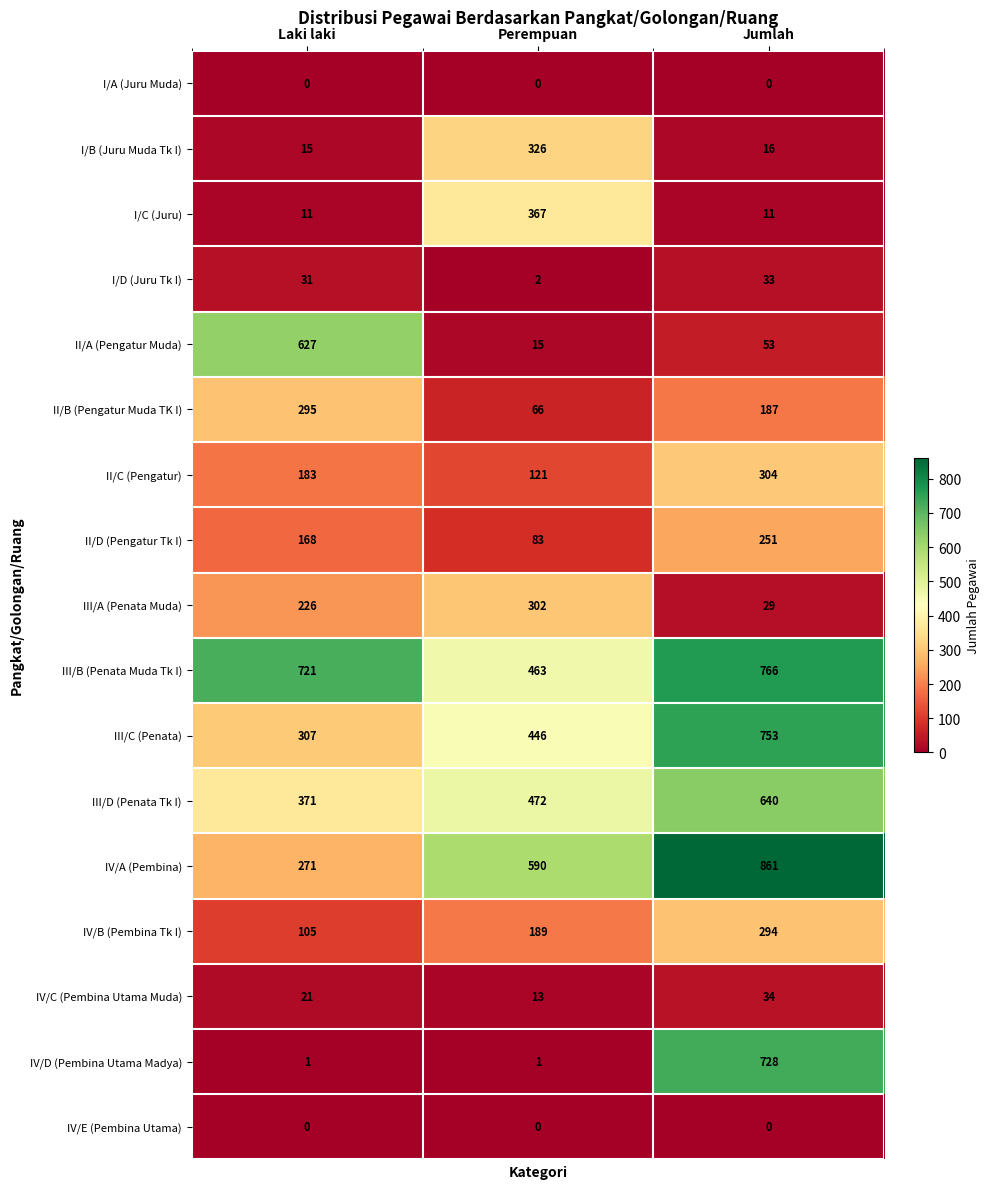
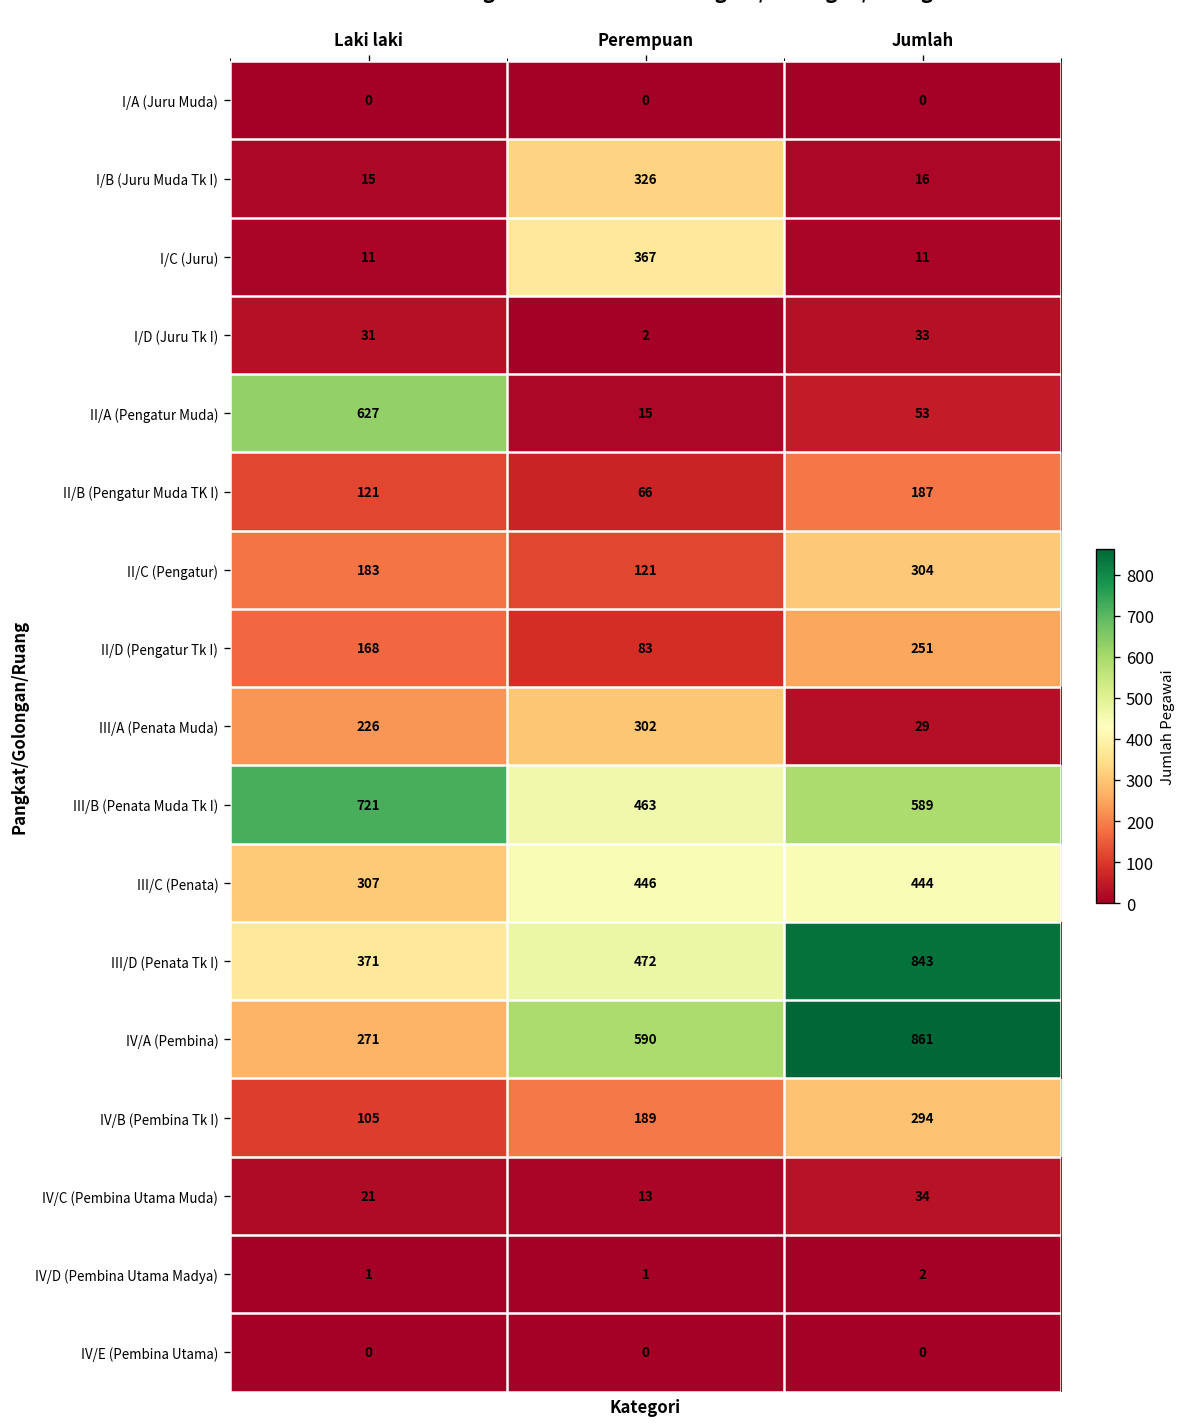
  {
    "I/A (Juru Muda)": {
      "Laki laki": 0,
      "Perempuan": 0,
      "Jumlah": 0
    },
    "I/B (Juru Muda Tk I)": {
      "Laki laki": 15,
      "Perempuan": 326,
      "Jumlah": 16
    },
    "I/C (Juru)": {
      "Laki laki": 11,
      "Perempuan": 367,
      "Jumlah": 11
    },
    "I/D (Juru Tk I)": {
      "Laki laki": 31,
      "Perempuan": 2,
      "Jumlah": 33
    },
    "II/A (Pengatur Muda)": {
      "Laki laki": 627,
      "Perempuan": 15,
      "Jumlah": 53
    },
    "II/B (Pengatur Muda TK I)": {
-     "Laki laki": 295,
+     "Laki laki": 121,
      "Perempuan": 66,
      "Jumlah": 187
    },
    "II/C (Pengatur)": {
      "Laki laki": 183,
      "Perempuan": 121,
      "Jumlah": 304
    },
    "II/D (Pengatur Tk I)": {
      "Laki laki": 168,
      "Perempuan": 83,
      "Jumlah": 251
    },
    "III/A (Penata Muda)": {
      "Laki laki": 226,
      "Perempuan": 302,
      "Jumlah": 29
    },
    "III/B (Penata Muda Tk I)": {
      "Laki laki": 721,
      "Perempuan": 463,
-     "Jumlah": 766
+     "Jumlah": 589
    },
    "III/C (Penata)": {
      "Laki laki": 307,
      "Perempuan": 446,
-     "Jumlah": 753
+     "Jumlah": 444
    },
    "III/D (Penata Tk I)": {
      "Laki laki": 371,
      "Perempuan": 472,
-     "Jumlah": 640
+     "Jumlah": 843
    },
    "IV/A (Pembina)": {
      "Laki laki": 271,
      "Perempuan": 590,
      "Jumlah": 861
    },
    "IV/B (Pembina Tk I)": {
      "Laki laki": 105,
      "Perempuan": 189,
      "Jumlah": 294
    },
    "IV/C (Pembina Utama Muda)": {
      "Laki laki": 21,
      "Perempuan": 13,
      "Jumlah": 34
    },
    "IV/D (Pembina Utama Madya)": {
      "Laki laki": 1,
      "Perempuan": 1,
-     "Jumlah": 728
+     "Jumlah": 2
    },
    "IV/E (Pembina Utama)": {
      "Laki laki": 0,
      "Perempuan": 0,
      "Jumlah": 0
    }
  }
